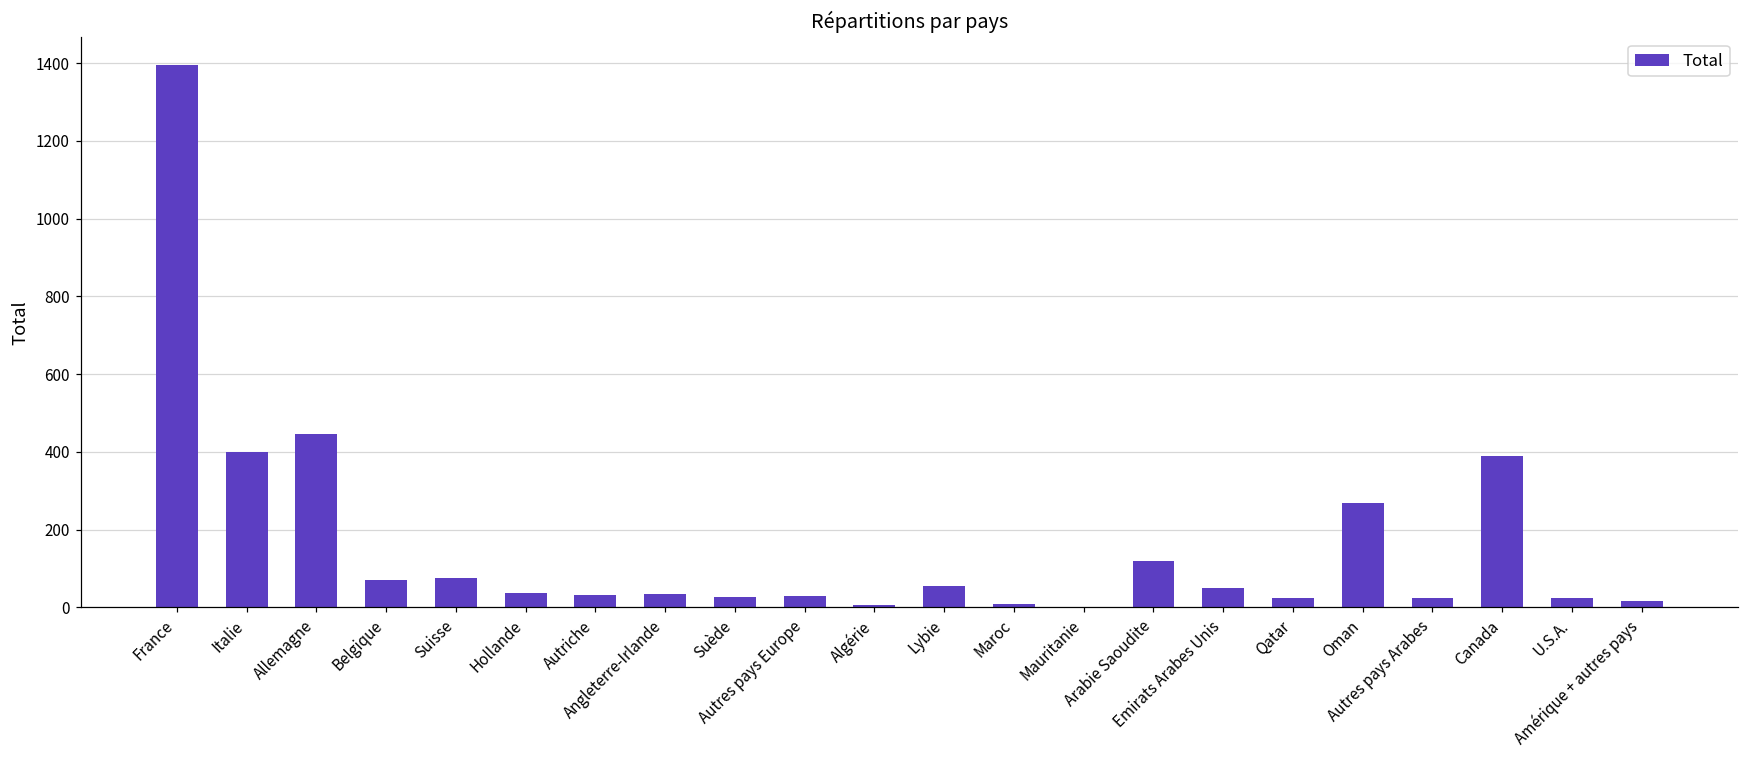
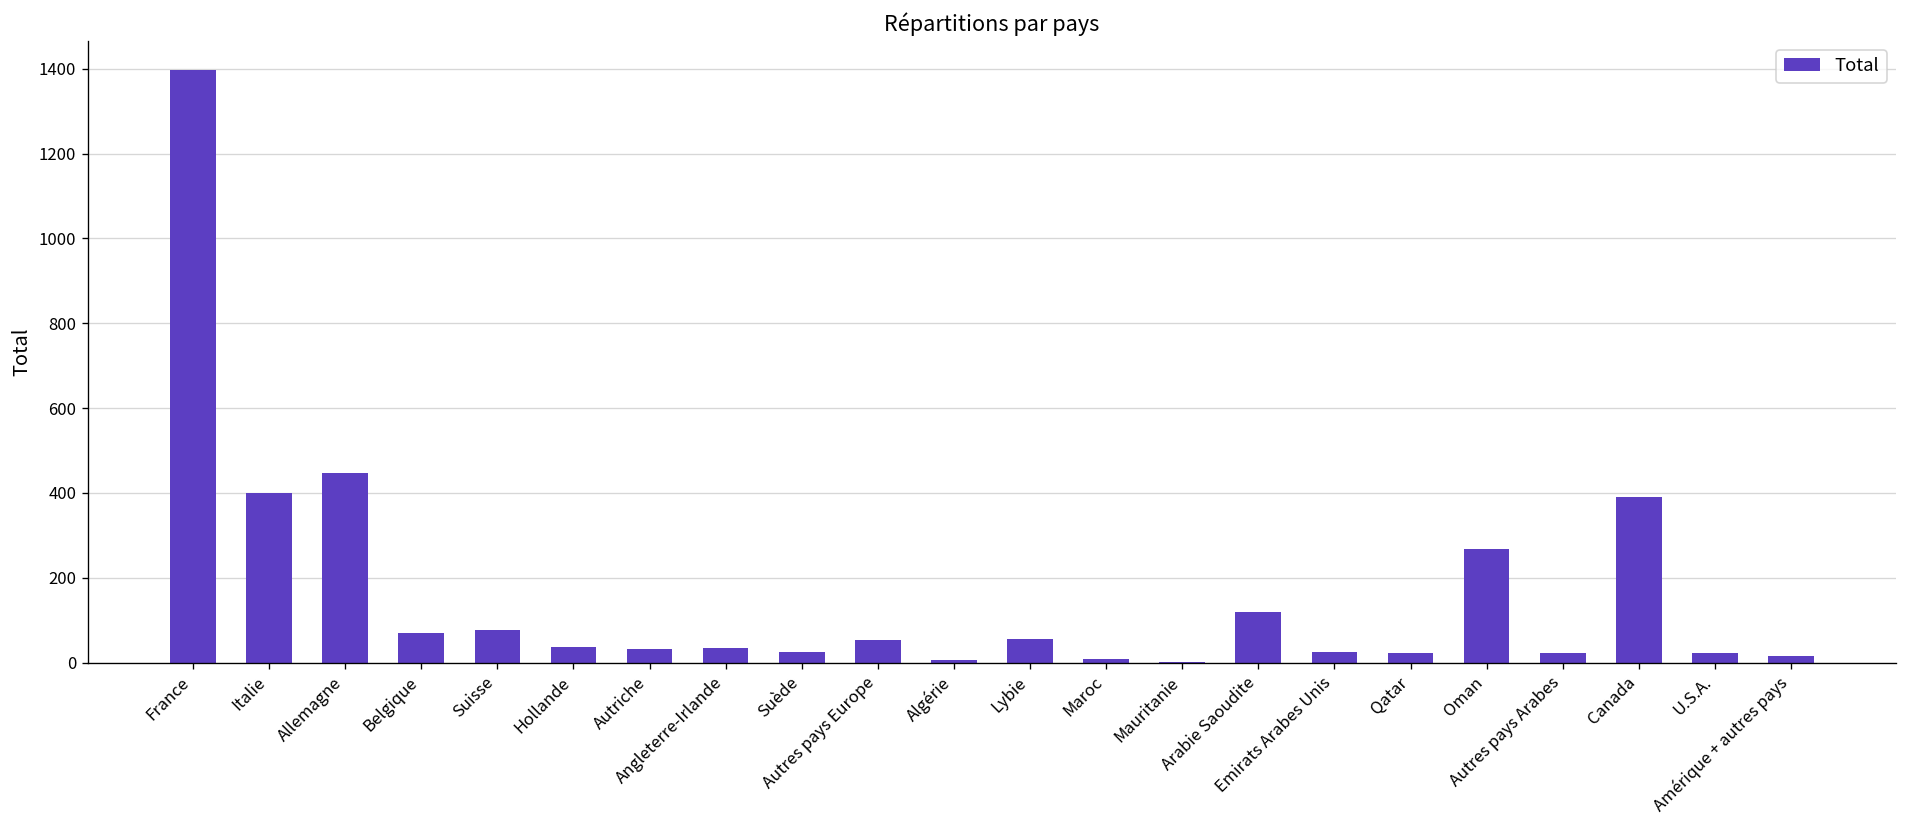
  {
    "France": 1400,
    "Italie": 400,
    "Allemagne": 450,
    "Belgique": 70,
    "Suisse": 80,
    "Hollande": 40,
    "Autriche": 30,
    "Angleterre-Irlande": 40,
    "Suède": 30,
-   "Autres pays Europe": 30,
+   "Autres pays Europe": 50,
    "Lybie": 60,
    "Maroc": 10,
    "Arabie Saoudite": 120,
-   "Emirats Arabes Unis": 50,
+   "Emirats Arabes Unis": 20,
    "Qatar": 20,
    "Oman": 270,
    "Autres pays Arabes": 20,
    "Canada": 390,
    "U.S.A.": 20,
    "Amérique + autres pays": 20
  }
